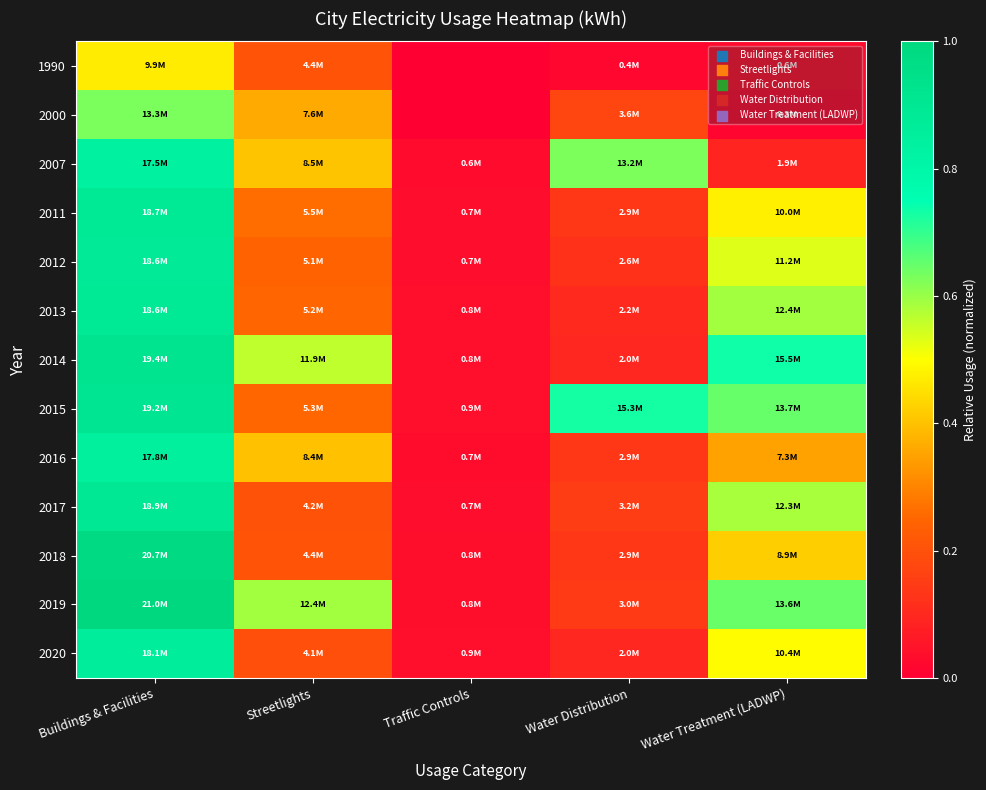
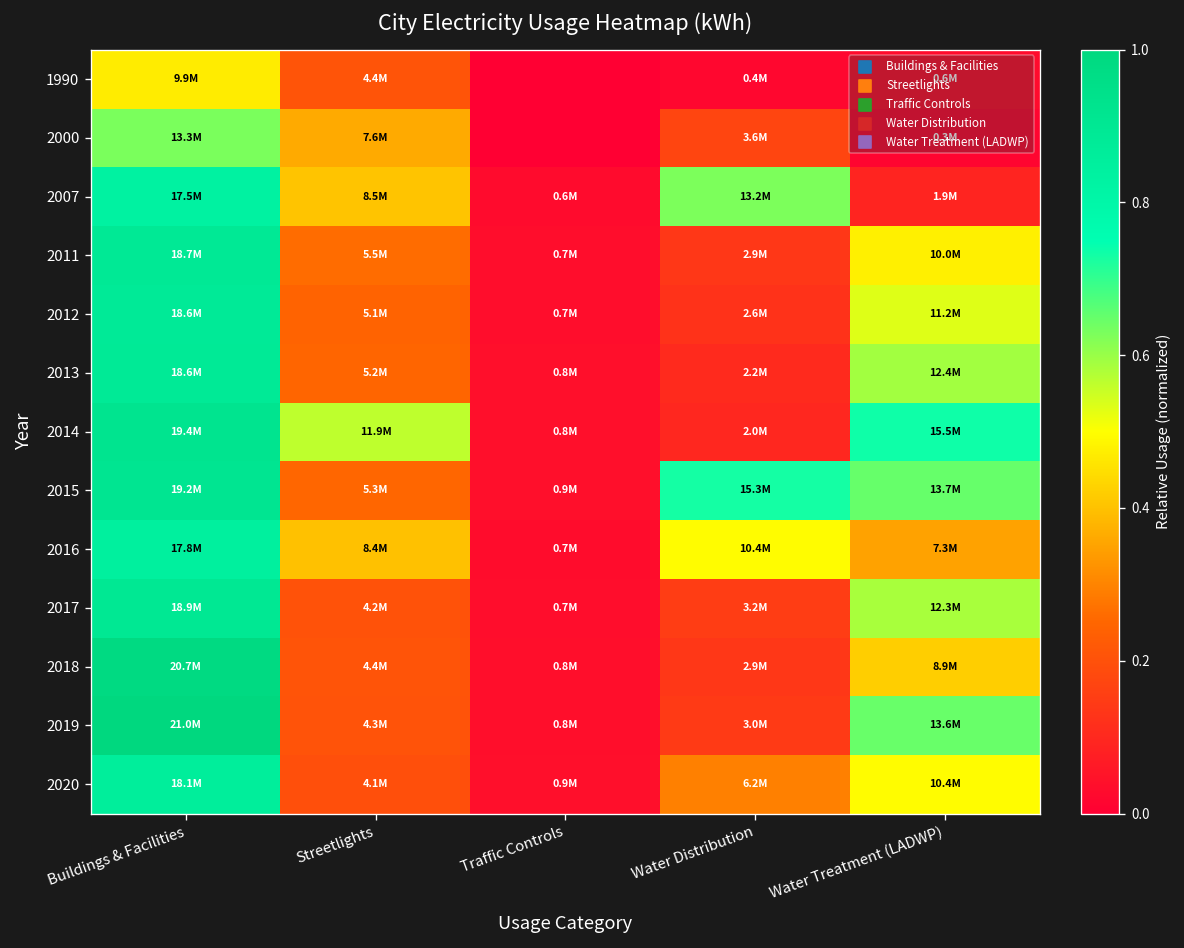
  {
    "1990": {
      "Buildings & Facilities": "9.9M",
      "Streetlights": "4.4M",
      "Water Distribution": "0.4M"
    },
    "2000": {
      "Buildings & Facilities": "13.3M",
      "Streetlights": "7.6M",
      "Water Distribution": "3.6M"
    },
    "2007": {
      "Buildings & Facilities": "17.5M",
      "Streetlights": "8.5M",
      "Traffic Controls": "0.6M",
      "Water Distribution": "13.2M",
      "Water Treatment (LADWP)": "1.9M"
    },
    "2011": {
      "Buildings & Facilities": "18.7M",
      "Streetlights": "5.5M",
      "Traffic Controls": "0.7M",
      "Water Distribution": "2.9M",
      "Water Treatment (LADWP)": "10.0M"
    },
    "2012": {
      "Buildings & Facilities": "18.6M",
      "Streetlights": "5.1M",
      "Traffic Controls": "0.7M",
      "Water Distribution": "2.6M",
      "Water Treatment (LADWP)": "11.2M"
    },
    "2013": {
      "Buildings & Facilities": "18.6M",
      "Streetlights": "5.2M",
      "Traffic Controls": "0.8M",
      "Water Distribution": "2.2M",
      "Water Treatment (LADWP)": "12.4M"
    },
    "2014": {
      "Buildings & Facilities": "19.4M",
      "Streetlights": "11.9M",
      "Traffic Controls": "0.8M",
      "Water Distribution": "2.0M",
      "Water Treatment (LADWP)": "15.5M"
    },
    "2015": {
      "Buildings & Facilities": "19.2M",
      "Streetlights": "5.3M",
      "Traffic Controls": "0.9M",
      "Water Distribution": "15.3M",
      "Water Treatment (LADWP)": "13.7M"
    },
    "2016": {
      "Buildings & Facilities": "17.8M",
      "Streetlights": "8.4M",
      "Traffic Controls": "0.7M",
-     "Water Distribution": "2.9M",
+     "Water Distribution": "10.4M",
      "Water Treatment (LADWP)": "7.3M"
    },
    "2017": {
      "Buildings & Facilities": "18.9M",
      "Streetlights": "4.2M",
      "Traffic Controls": "0.7M",
      "Water Distribution": "3.2M",
      "Water Treatment (LADWP)": "12.3M"
    },
    "2018": {
      "Buildings & Facilities": "20.7M",
      "Streetlights": "4.4M",
      "Traffic Controls": "0.8M",
      "Water Distribution": "2.9M",
      "Water Treatment (LADWP)": "8.9M"
    },
    "2019": {
      "Buildings & Facilities": "21.0M",
-     "Streetlights": "12.4M",
+     "Streetlights": "4.3M",
      "Traffic Controls": "0.8M",
      "Water Distribution": "3.0M",
      "Water Treatment (LADWP)": "13.6M"
    },
    "2020": {
      "Buildings & Facilities": "18.1M",
      "Streetlights": "4.1M",
      "Traffic Controls": "0.9M",
-     "Water Distribution": "2.0M",
+     "Water Distribution": "6.2M",
      "Water Treatment (LADWP)": "10.4M"
    }
  }
